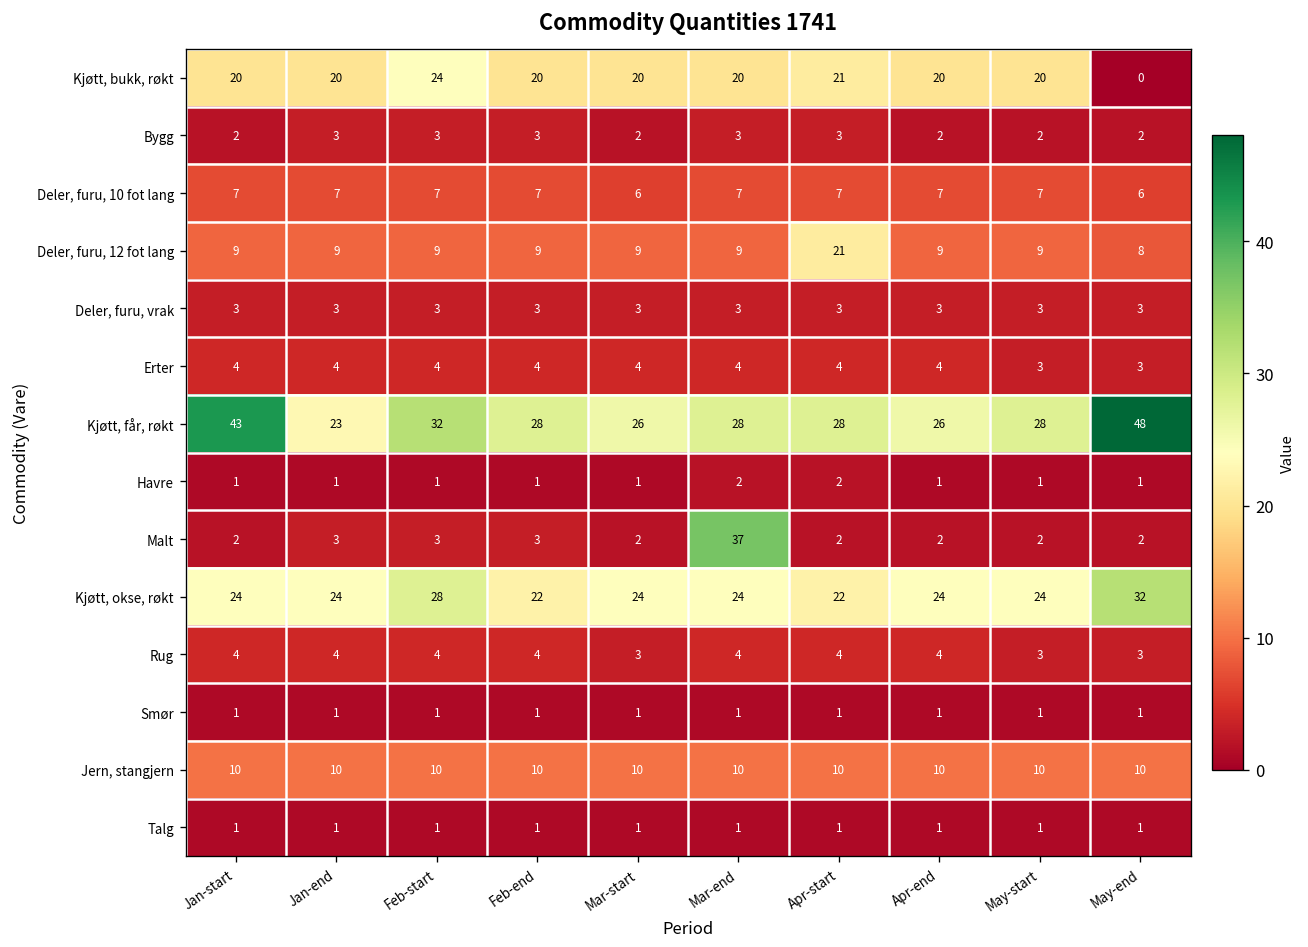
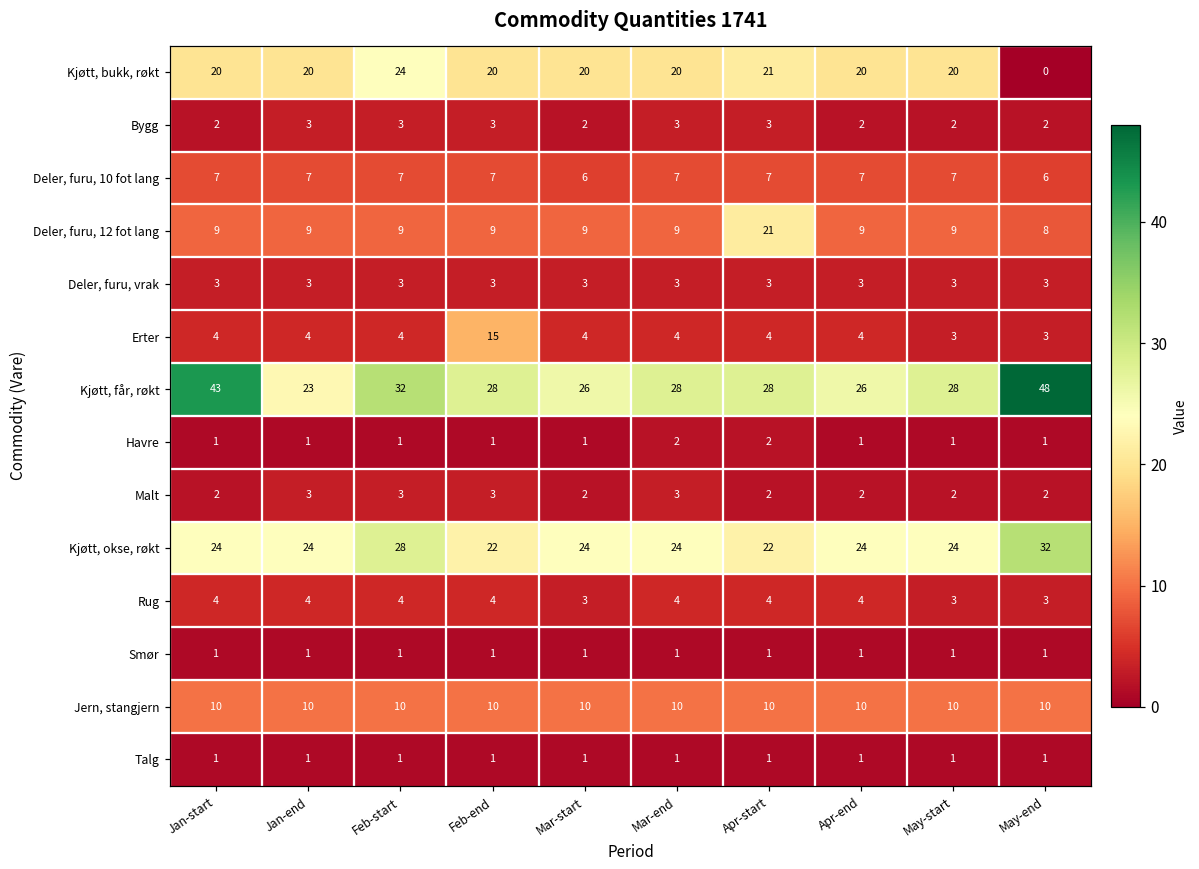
  {
    "Kjøtt, bukk, røkt": {
      "Jan-start": 20,
      "Jan-end": 20,
      "Feb-start": 24,
      "Feb-end": 20,
      "Mar-start": 20,
      "Mar-end": 20,
      "Apr-start": 21,
      "Apr-end": 20,
      "May-start": 20,
      "May-end": 0
    },
    "Bygg": {
      "Jan-start": 2,
      "Jan-end": 3,
      "Feb-start": 3,
      "Feb-end": 3,
      "Mar-start": 2,
      "Mar-end": 3,
      "Apr-start": 3,
      "Apr-end": 2,
      "May-start": 2,
      "May-end": 2
    },
    "Deler, furu, 10 fot lang": {
      "Jan-start": 7,
      "Jan-end": 7,
      "Feb-start": 7,
      "Feb-end": 7,
      "Mar-start": 6,
      "Mar-end": 7,
      "Apr-start": 7,
      "Apr-end": 7,
      "May-start": 7,
      "May-end": 6
    },
    "Deler, furu, 12 fot lang": {
      "Jan-start": 9,
      "Jan-end": 9,
      "Feb-start": 9,
      "Feb-end": 9,
      "Mar-start": 9,
      "Mar-end": 9,
      "Apr-start": 21,
      "Apr-end": 9,
      "May-start": 9,
      "May-end": 8
    },
    "Deler, furu, vrak": {
      "Jan-start": 3,
      "Jan-end": 3,
      "Feb-start": 3,
      "Feb-end": 3,
      "Mar-start": 3,
      "Mar-end": 3,
      "Apr-start": 3,
      "Apr-end": 3,
      "May-start": 3,
      "May-end": 3
    },
    "Erter": {
      "Jan-start": 4,
      "Jan-end": 4,
      "Feb-start": 4,
-     "Feb-end": 4,
+     "Feb-end": 15,
      "Mar-start": 4,
      "Mar-end": 4,
      "Apr-start": 4,
      "Apr-end": 4,
      "May-start": 3,
      "May-end": 3
    },
    "Kjøtt, får, røkt": {
      "Jan-start": 43,
      "Jan-end": 23,
      "Feb-start": 32,
      "Feb-end": 28,
      "Mar-start": 26,
      "Mar-end": 28,
      "Apr-start": 28,
      "Apr-end": 26,
      "May-start": 28,
      "May-end": 48
    },
    "Havre": {
      "Jan-start": 1,
      "Jan-end": 1,
      "Feb-start": 1,
      "Feb-end": 1,
      "Mar-start": 1,
      "Mar-end": 2,
      "Apr-start": 2,
      "Apr-end": 1,
      "May-start": 1,
      "May-end": 1
    },
    "Malt": {
      "Jan-start": 2,
      "Jan-end": 3,
      "Feb-start": 3,
      "Feb-end": 3,
      "Mar-start": 2,
-     "Mar-end": 37,
+     "Mar-end": 3,
      "Apr-start": 2,
      "Apr-end": 2,
      "May-start": 2,
      "May-end": 2
    },
    "Kjøtt, okse, røkt": {
      "Jan-start": 24,
      "Jan-end": 24,
      "Feb-start": 28,
      "Feb-end": 22,
      "Mar-start": 24,
      "Mar-end": 24,
      "Apr-start": 22,
      "Apr-end": 24,
      "May-start": 24,
      "May-end": 32
    },
    "Rug": {
      "Jan-start": 4,
      "Jan-end": 4,
      "Feb-start": 4,
      "Feb-end": 4,
      "Mar-start": 3,
      "Mar-end": 4,
      "Apr-start": 4,
      "Apr-end": 4,
      "May-start": 3,
      "May-end": 3
    },
    "Smør": {
      "Jan-start": 1,
      "Jan-end": 1,
      "Feb-start": 1,
      "Feb-end": 1,
      "Mar-start": 1,
      "Mar-end": 1,
      "Apr-start": 1,
      "Apr-end": 1,
      "May-start": 1,
      "May-end": 1
    },
    "Jern, stangjern": {
      "Jan-start": 10,
      "Jan-end": 10,
      "Feb-start": 10,
      "Feb-end": 10,
      "Mar-start": 10,
      "Mar-end": 10,
      "Apr-start": 10,
      "Apr-end": 10,
      "May-start": 10,
      "May-end": 10
    },
    "Talg": {
      "Jan-start": 1,
      "Jan-end": 1,
      "Feb-start": 1,
      "Feb-end": 1,
      "Mar-start": 1,
      "Mar-end": 1,
      "Apr-start": 1,
      "Apr-end": 1,
      "May-start": 1,
      "May-end": 1
    }
  }
